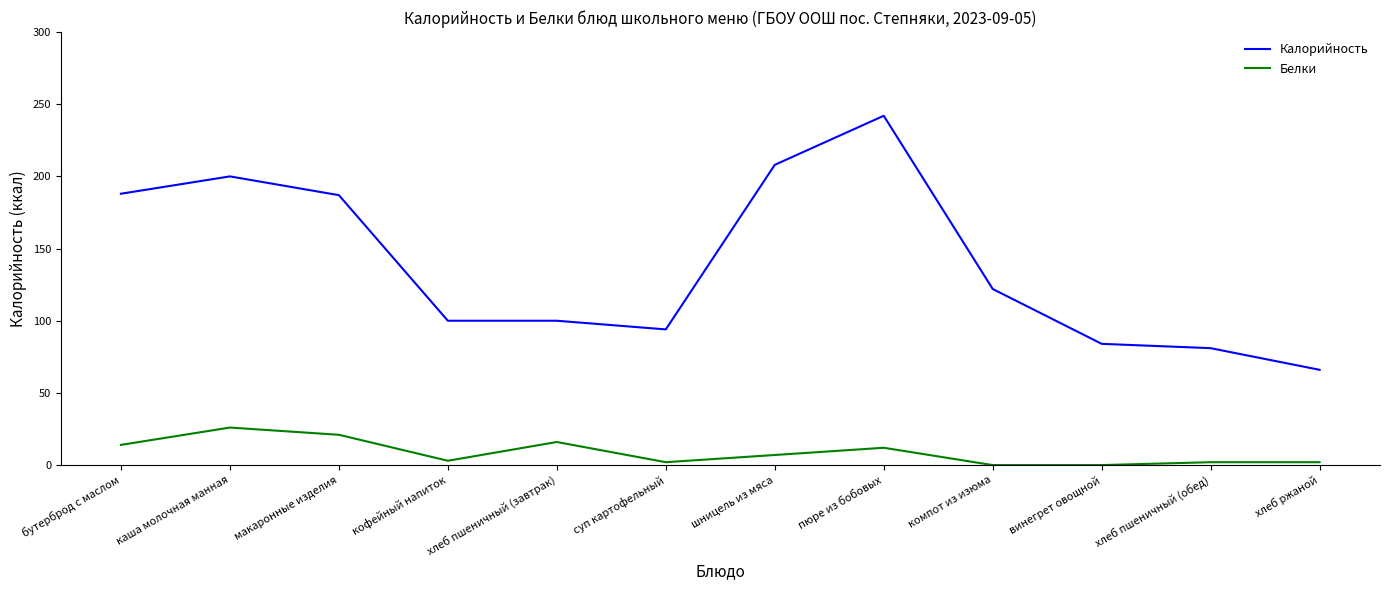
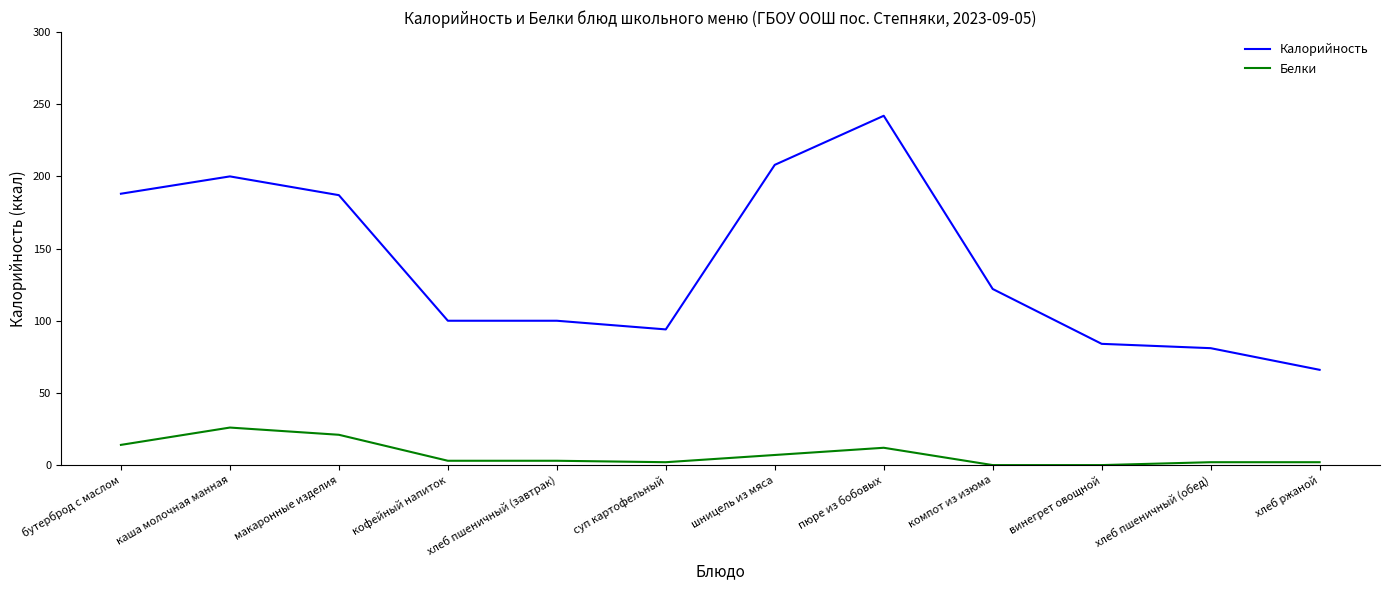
  {
    "Калорийность": {
      "бутерброд с маслом": 188,
      "каша молочная манная": 200,
      "макаронные изделия": 187,
      "кофейный напиток": 100,
      "хлеб пшеничный (завтрак)": 100,
      "суп картофельный": 94,
      "шницель из мяса": 208,
      "пюре из бобовых": 242,
      "компот из изюма": 122,
      "винегрет овощной": 84,
      "хлеб пшеничный (обед)": 81,
      "хлеб ржаной": 66
    },
    "Белки": {
      "бутерброд с маслом": 14,
      "каша молочная манная": 26,
      "макаронные изделия": 21,
      "кофейный напиток": 3,
-     "хлеб пшеничный (завтрак)": 16,
+     "хлеб пшеничный (завтрак)": 3,
      "суп картофельный": 2,
      "шницель из мяса": 7,
      "пюре из бобовых": 12,
      "компот из изюма": 0,
      "винегрет овощной": 0,
      "хлеб пшеничный (обед)": 2,
      "хлеб ржаной": 2
    }
  }
